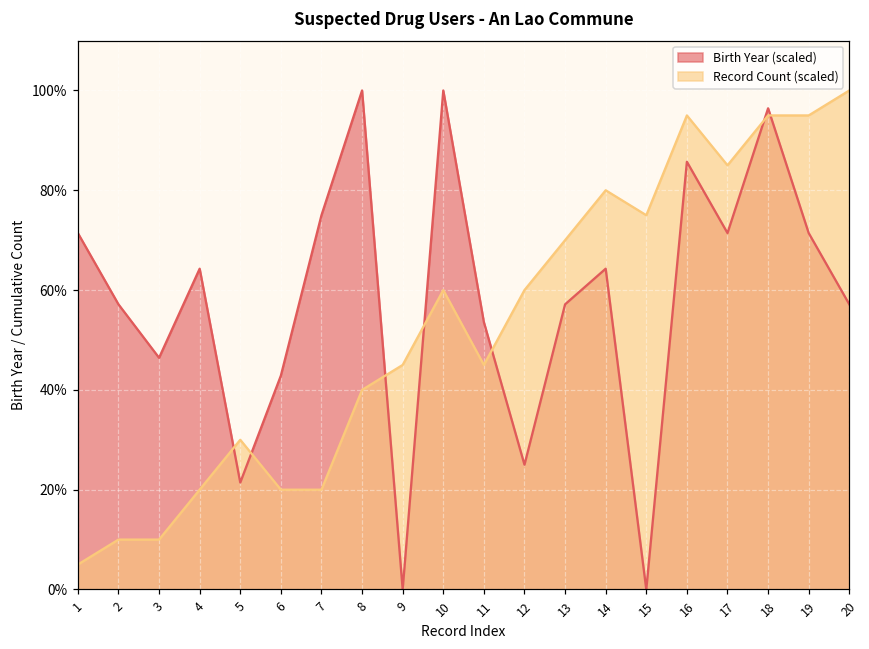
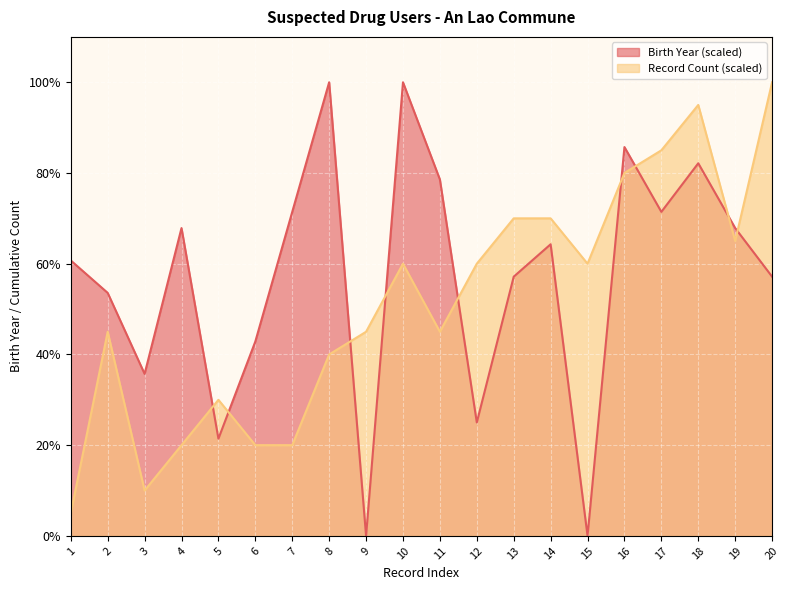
  {
    "Birth Year (scaled)": {
-     "1": "71%",
-     "2": "57%",
-     "3": "46%",
-     "4": "64%",
+     "1": "61%",
+     "2": "54%",
+     "3": "36%",
+     "4": "68%",
      "5": "21%",
      "6": "43%",
-     "7": "75%",
+     "7": "71%",
      "8": "100%",
      "9": "0%",
      "10": "100%",
-     "11": "54%",
+     "11": "79%",
      "12": "25%",
      "13": "57%",
      "14": "64%",
      "15": "0%",
      "16": "86%",
      "17": "71%",
-     "18": "96%",
-     "19": "71%",
+     "18": "82%",
+     "19": "68%",
      "20": "57%"
    },
    "Record Count (scaled)": {
      "1": "5%",
-     "2": "10%",
+     "2": "45%",
      "3": "10%",
      "4": "20%",
      "5": "30%",
      "6": "20%",
      "7": "20%",
      "8": "40%",
      "9": "45%",
      "10": "60%",
      "11": "45%",
      "12": "60%",
      "13": "70%",
-     "14": "80%",
-     "15": "75%",
-     "16": "95%",
+     "14": "70%",
+     "15": "60%",
+     "16": "80%",
      "17": "85%",
      "18": "95%",
-     "19": "95%",
+     "19": "65%",
      "20": "100%"
    }
  }
